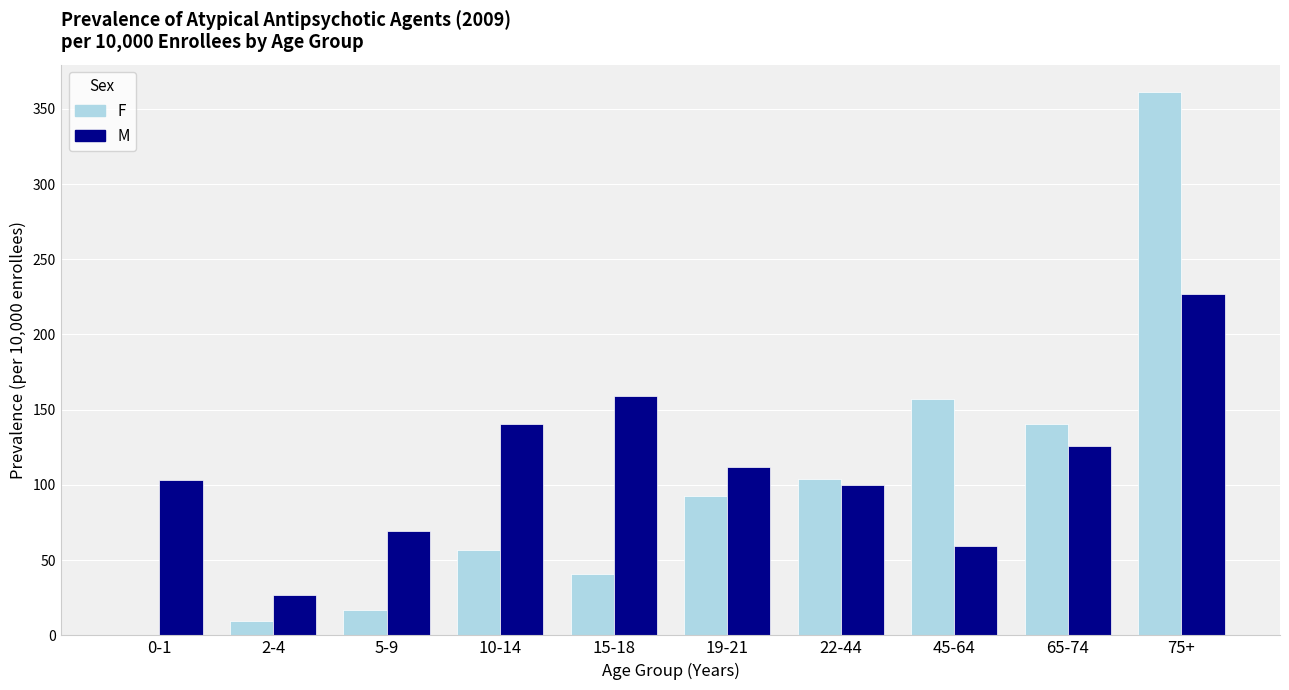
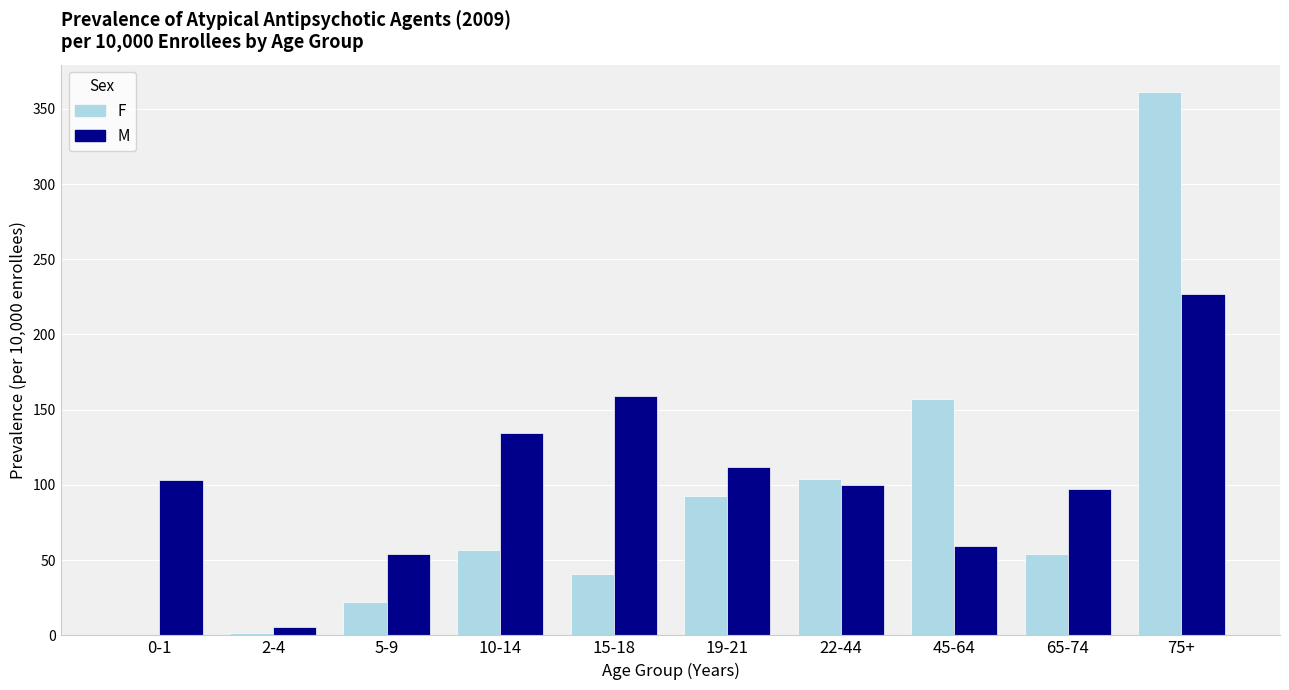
  {
    "F": {
-     "2-4": 9,
-     "5-9": 17,
+     "2-4": 2,
+     "5-9": 22,
      "10-14": 57,
      "15-18": 41,
      "19-21": 93,
      "22-44": 104,
      "45-64": 157,
-     "65-74": 140,
+     "65-74": 54,
      "75+": 361
    },
    "M": {
      "0-1": 103,
-     "2-4": 27,
-     "5-9": 70,
-     "10-14": 141,
+     "2-4": 6,
+     "5-9": 54,
+     "10-14": 135,
      "15-18": 159,
      "19-21": 112,
      "22-44": 100,
      "45-64": 59,
-     "65-74": 126,
+     "65-74": 97,
      "75+": 227
    }
  }
